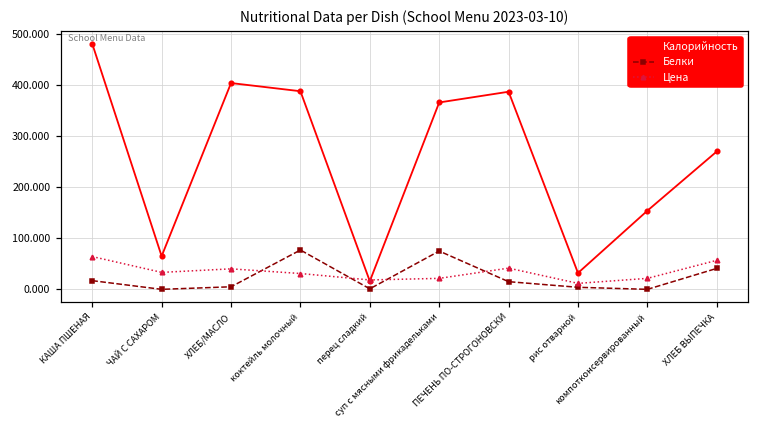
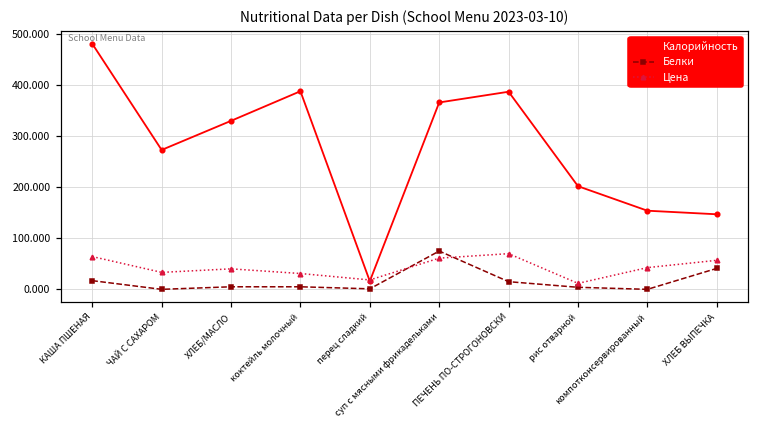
  {
    "Калорийность": {
      "КАША ПШЕНАЯ": 480,
-     "ЧАЙ С САХАРОМ": 70,
-     "ХЛЕБ/МАСЛО": 400,
+     "ЧАЙ С САХАРОМ": 270,
+     "ХЛЕБ/МАСЛО": 330,
      "коктейль молочный": 390,
      "суп с мясными фрикадельками": 370,
      "ПЕЧЕНЬ ПО-СТРОГОНОВСКИ": 390,
-     "рис отварной": 30,
+     "рис отварной": 200,
      "компотконсервированный": 150,
-     "ХЛЕБ ВЫПЕЧКА": 270
+     "ХЛЕБ ВЫПЕЧКА": 150
    },
    "Белки": {
      "КАША ПШЕНАЯ": 20,
      "ЧАЙ С САХАРОМ": 0,
      "ХЛЕБ/МАСЛО": 10,
-     "коктейль молочный": 80,
+     "коктейль молочный": 10,
      "перец сладкий": 0,
      "суп с мясными фрикадельками": 80,
      "ПЕЧЕНЬ ПО-СТРОГОНОВСКИ": 20,
      "рис отварной": 0,
      "компотконсервированный": 0,
      "ХЛЕБ ВЫПЕЧКА": 40
    },
    "Цена": {
      "КАША ПШЕНАЯ": 60,
      "ЧАЙ С САХАРОМ": 30,
      "ХЛЕБ/МАСЛО": 40,
      "коктейль молочный": 30,
-     "суп с мясными фрикадельками": 20,
-     "ПЕЧЕНЬ ПО-СТРОГОНОВСКИ": 40,
+     "суп с мясными фрикадельками": 60,
+     "ПЕЧЕНЬ ПО-СТРОГОНОВСКИ": 70,
      "рис отварной": 10,
-     "компотконсервированный": 20,
+     "компотконсервированный": 40,
      "ХЛЕБ ВЫПЕЧКА": 60
    }
  }
